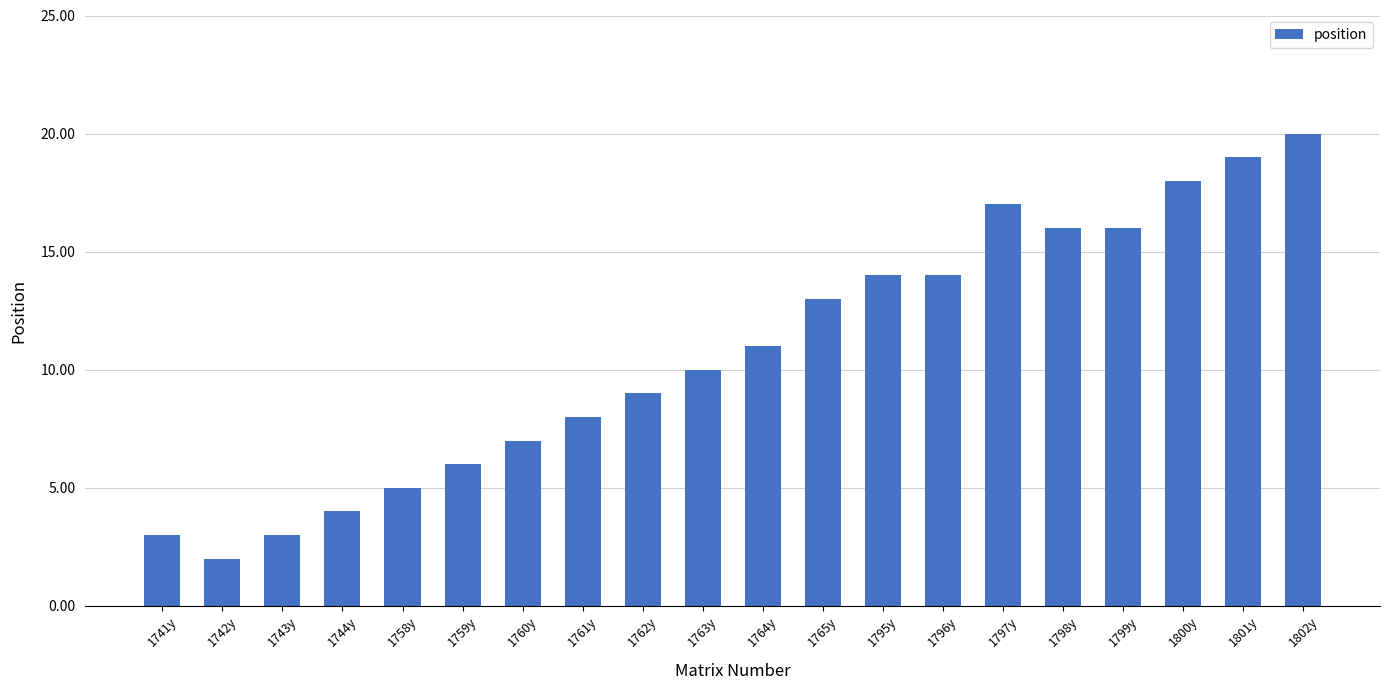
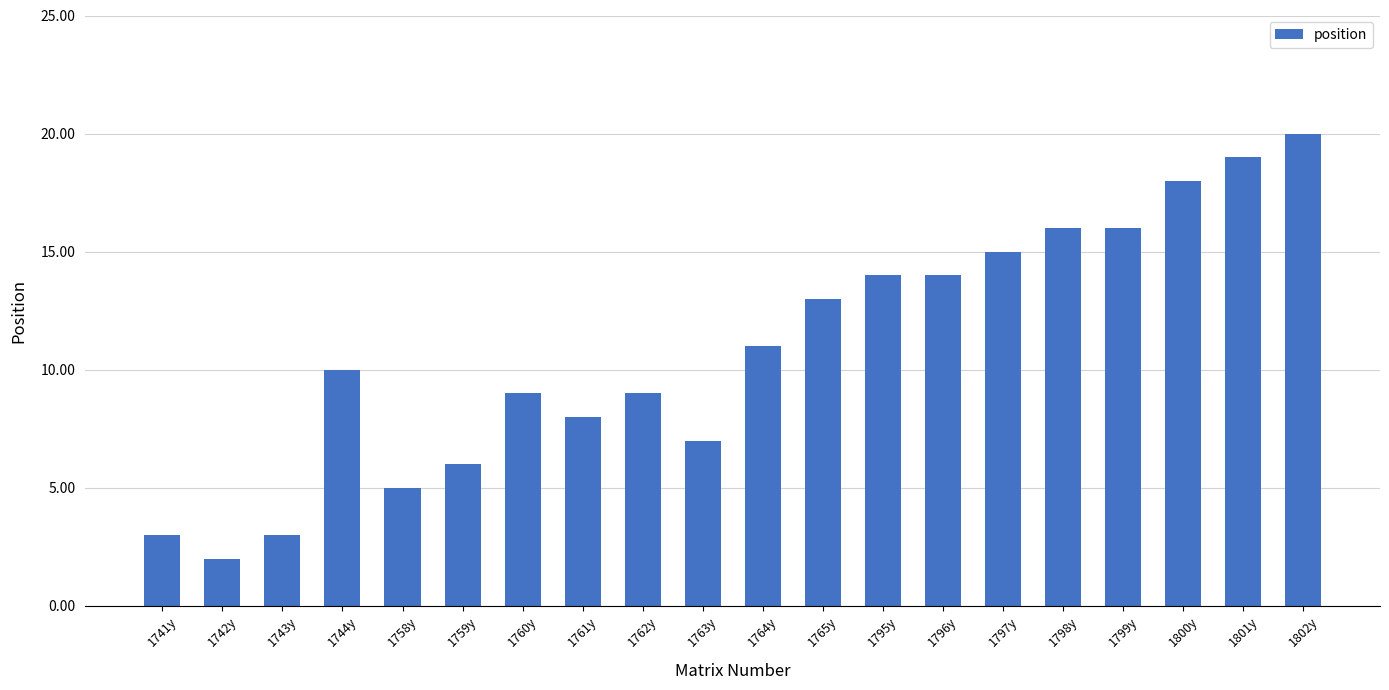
  {
    "1741y": 3,
    "1742y": 2,
    "1743y": 3,
-   "1744y": 4,
+   "1744y": 10,
    "1758y": 5,
    "1759y": 6,
-   "1760y": 7,
+   "1760y": 9,
    "1761y": 8,
    "1762y": 9,
-   "1763y": 10,
+   "1763y": 7,
    "1764y": 11,
    "1765y": 13,
    "1795y": 14,
    "1796y": 14,
-   "1797y": 17,
+   "1797y": 15,
    "1798y": 16,
    "1799y": 16,
    "1800y": 18,
    "1801y": 19,
    "1802y": 20
  }
